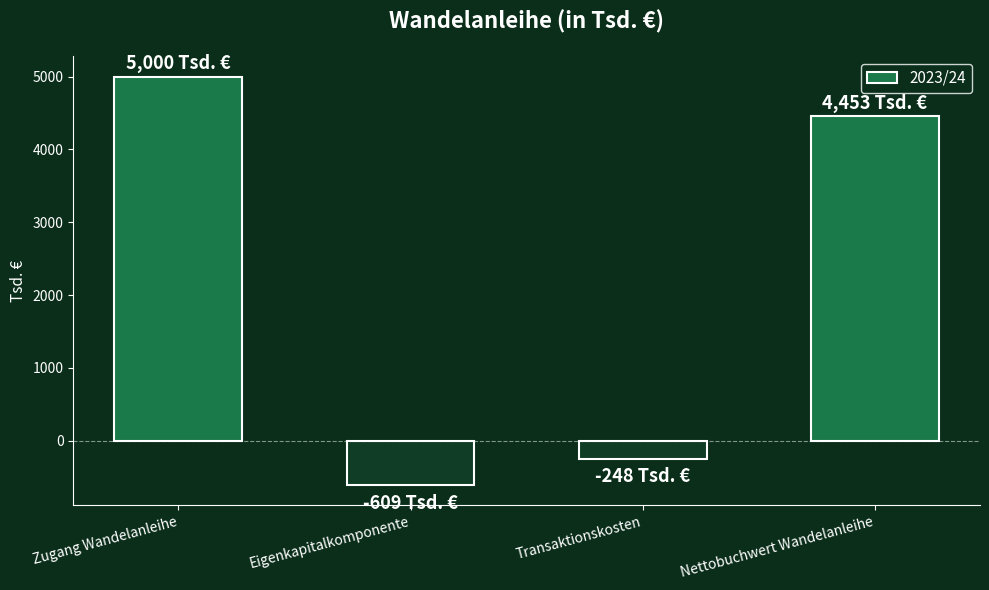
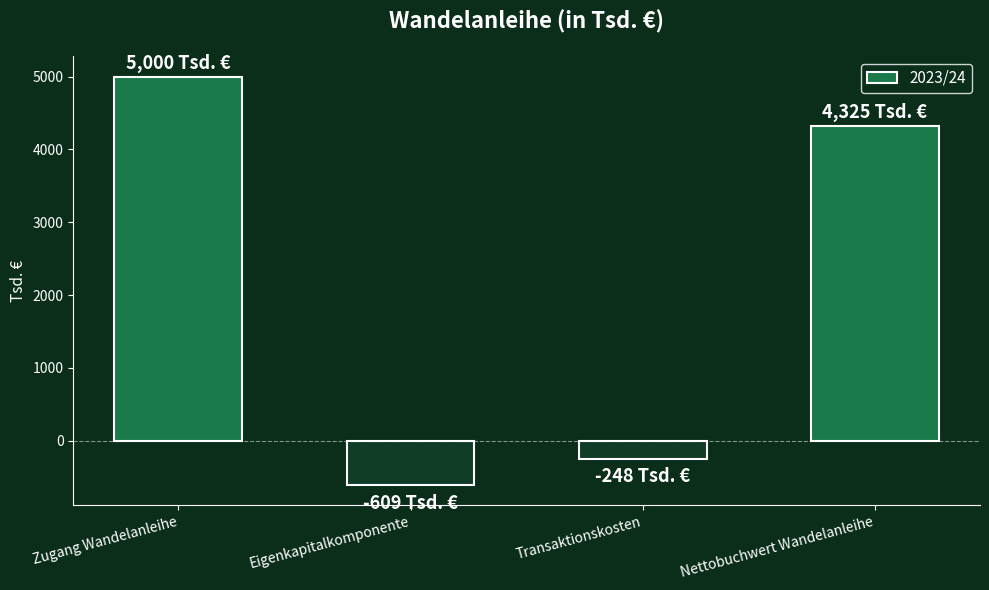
  {
    "Zugang Wandelanleihe": "5,000",
    "Eigenkapitalkomponente": "-609",
    "Transaktionskosten": "-248",
-   "Nettobuchwert Wandelanleihe": "4,453"
+   "Nettobuchwert Wandelanleihe": "4,325"
  }
